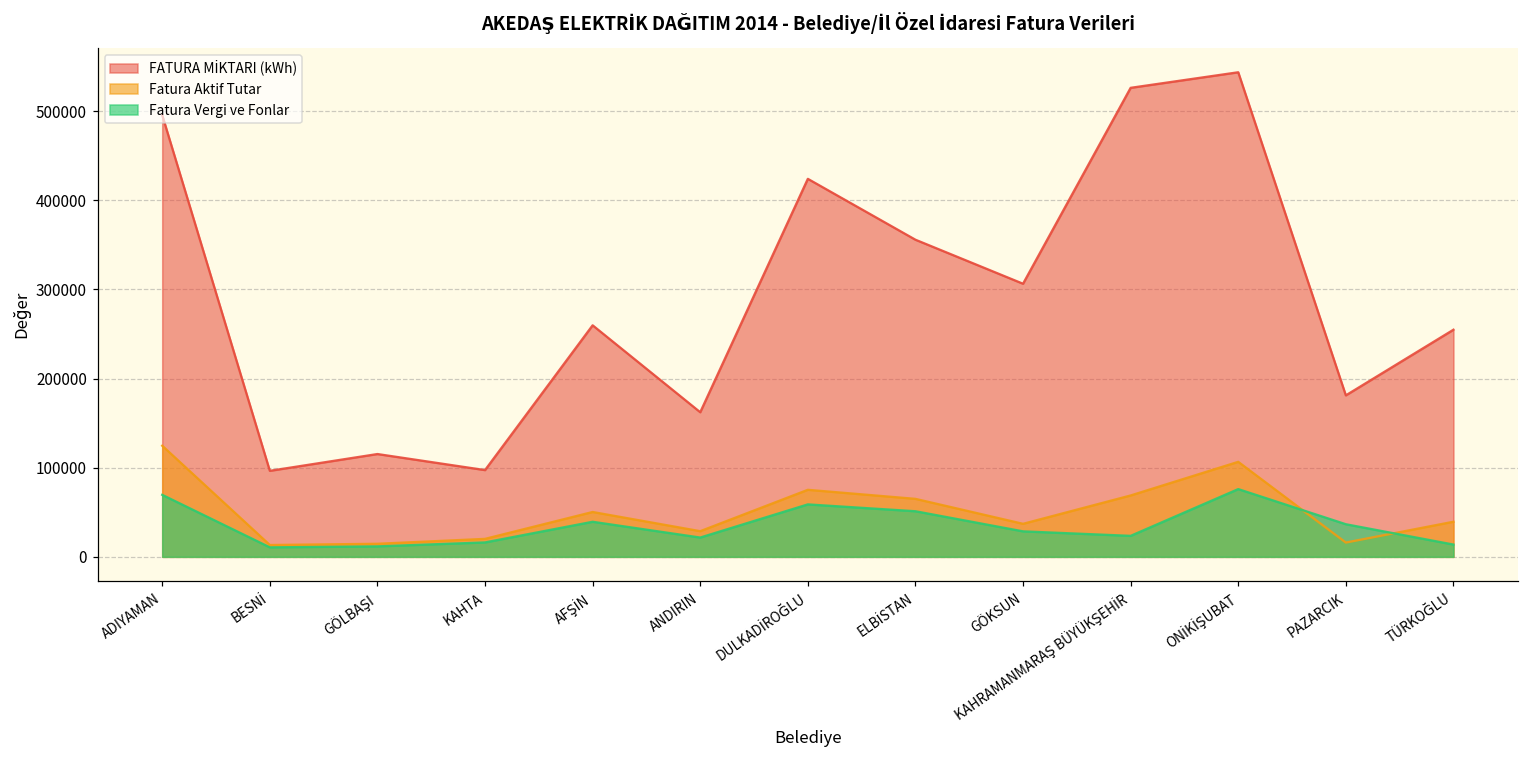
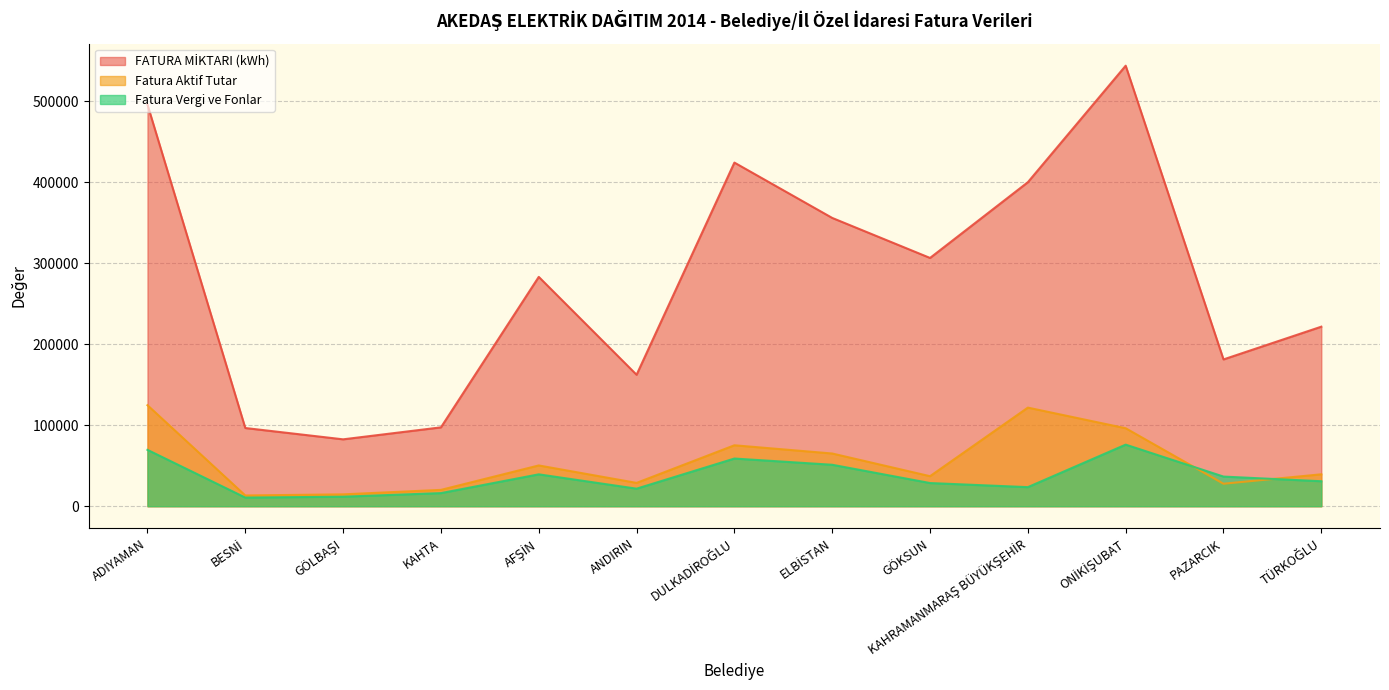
  {
    "FATURA MİKTARI (kWh)": {
      "BESNİ": 100000,
-     "GÖLBAŞI": 120000,
+     "GÖLBAŞI": 80000,
      "KAHTA": 100000,
-     "AFŞİN": 260000,
+     "AFŞİN": 280000,
      "ANDIRIN": 160000,
      "DULKADİROĞLU": 420000,
      "ELBİSTAN": 360000,
      "GÖKSUN": 310000,
-     "KAHRAMANMARAŞ BÜYÜKŞEHİR": 530000,
+     "KAHRAMANMARAŞ BÜYÜKŞEHİR": 400000,
      "ONİKİŞUBAT": 540000,
      "PAZARCIK": 180000,
-     "TÜRKOĞLU": 250000
+     "TÜRKOĞLU": 220000
    },
    "Fatura Aktif Tutar": {
      "ADIYAMAN": 120000,
      "KAHTA": 20000,
      "AFŞİN": 50000,
      "ANDIRIN": 30000,
      "DULKADİROĞLU": 80000,
      "ELBİSTAN": 70000,
      "GÖKSUN": 40000,
-     "KAHRAMANMARAŞ BÜYÜKŞEHİR": 70000,
-     "ONİKİŞUBAT": 110000,
-     "PAZARCIK": 20000,
+     "KAHRAMANMARAŞ BÜYÜKŞEHİR": 120000,
+     "ONİKİŞUBAT": 100000,
+     "PAZARCIK": 30000,
      "TÜRKOĞLU": 40000
    },
    "Fatura Vergi ve Fonlar": {
      "ADIYAMAN": 70000,
      "KAHTA": 20000,
      "AFŞİN": 40000,
      "ANDIRIN": 20000,
      "DULKADİROĞLU": 60000,
      "ELBİSTAN": 50000,
      "GÖKSUN": 30000,
      "KAHRAMANMARAŞ BÜYÜKŞEHİR": 20000,
      "ONİKİŞUBAT": 80000,
      "PAZARCIK": 40000,
-     "TÜRKOĞLU": 10000
+     "TÜRKOĞLU": 30000
    }
  }
